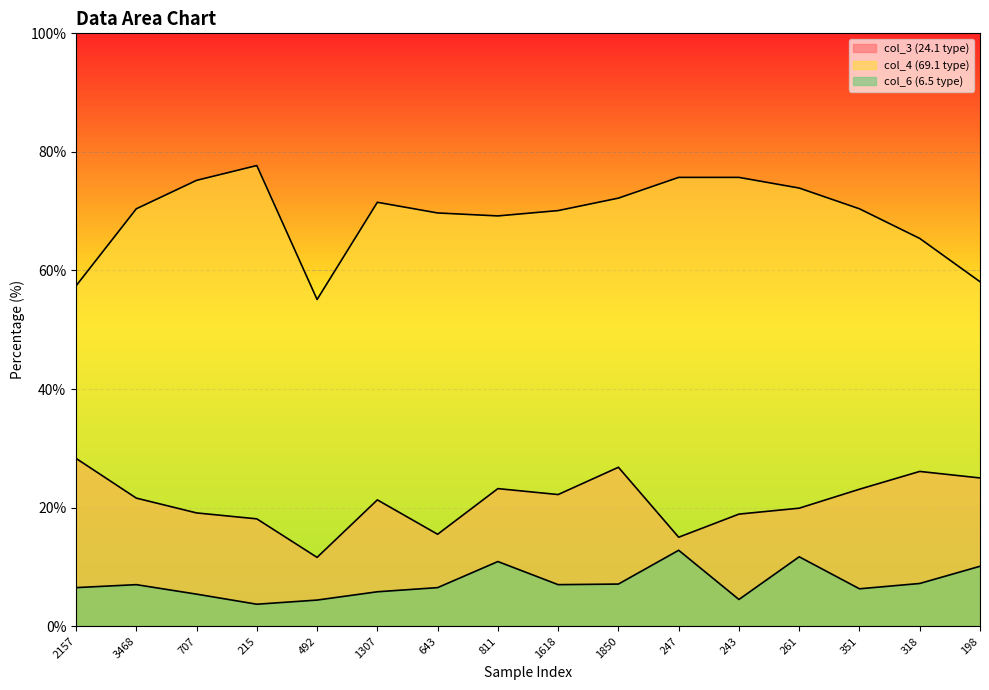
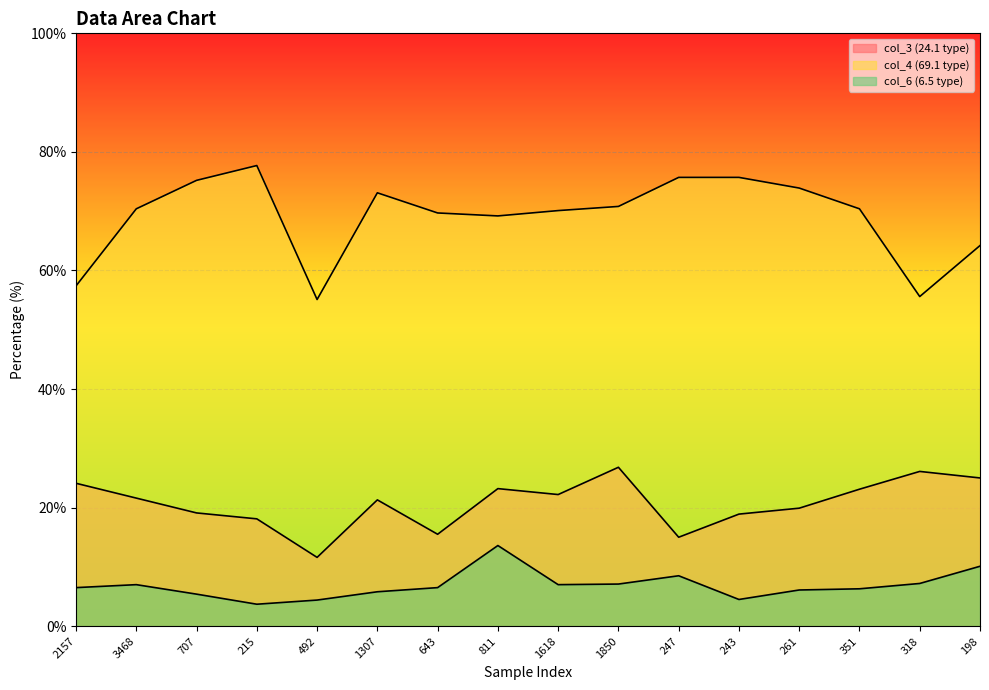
  {
    "col_3 (24.1 type)": {
-     "2157": "28%",
+     "2157": "24%",
      "3468": "22%",
      "707": "19%",
      "215": "18%",
      "492": "12%",
      "1307": "21%",
      "643": "16%",
      "811": "23%",
      "1618": "22%",
      "1850": "27%",
      "247": "15%",
      "243": "19%",
      "261": "20%",
      "351": "23%",
      "318": "26%",
      "198": "25%"
    },
    "col_4 (69.1 type)": {
      "2157": "57%",
      "3468": "70%",
      "707": "75%",
      "215": "78%",
      "492": "55%",
-     "1307": "72%",
+     "1307": "73%",
      "643": "70%",
      "811": "69%",
      "1618": "70%",
-     "1850": "72%",
+     "1850": "71%",
      "247": "76%",
      "243": "76%",
      "261": "74%",
      "351": "70%",
-     "318": "65%",
-     "198": "58%"
+     "318": "56%",
+     "198": "64%"
    },
    "col_6 (6.5 type)": {
      "2157": "7%",
      "3468": "7%",
      "707": "5%",
      "215": "4%",
      "492": "4%",
      "1307": "6%",
      "643": "7%",
-     "811": "11%",
+     "811": "14%",
      "1618": "7%",
      "1850": "7%",
-     "247": "13%",
+     "247": "9%",
      "243": "5%",
-     "261": "12%",
+     "261": "6%",
      "351": "6%",
      "318": "7%",
      "198": "10%"
    }
  }
